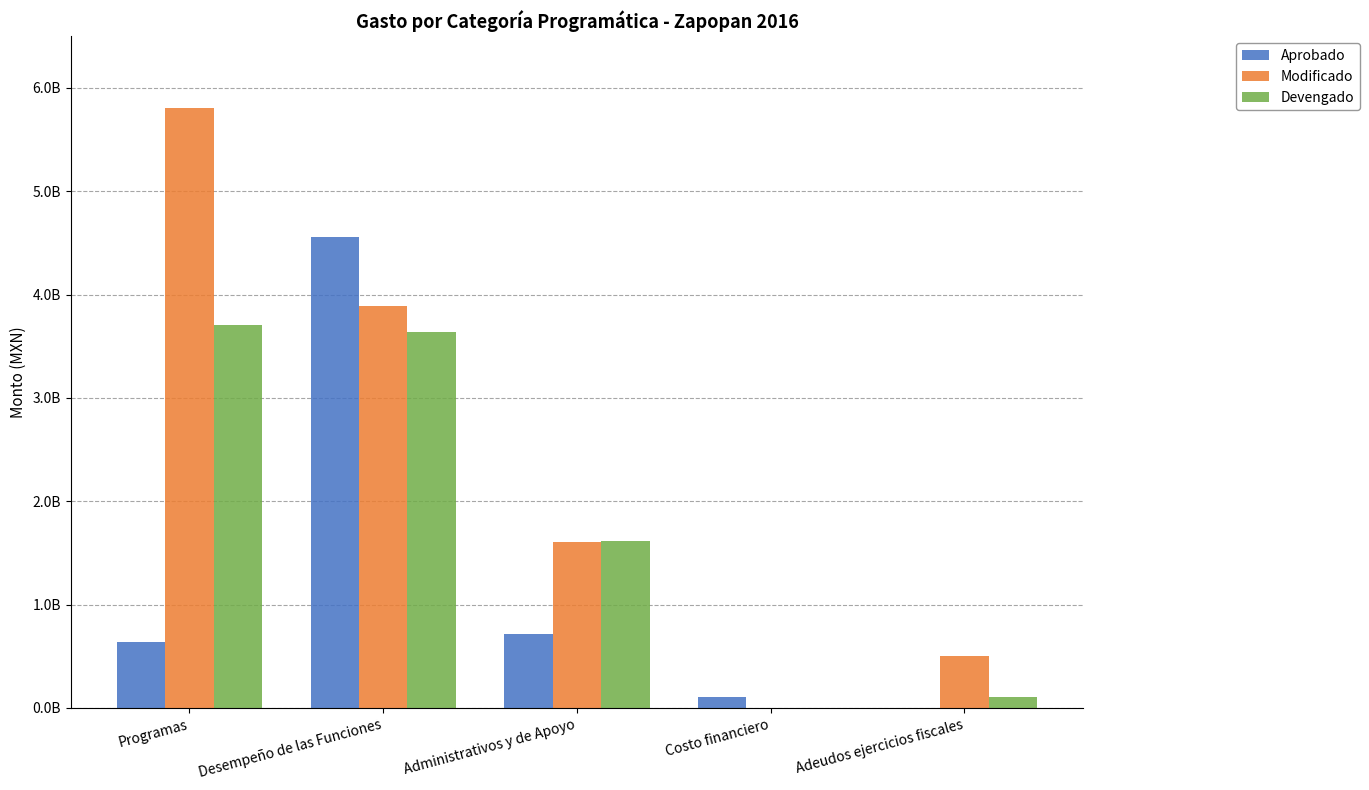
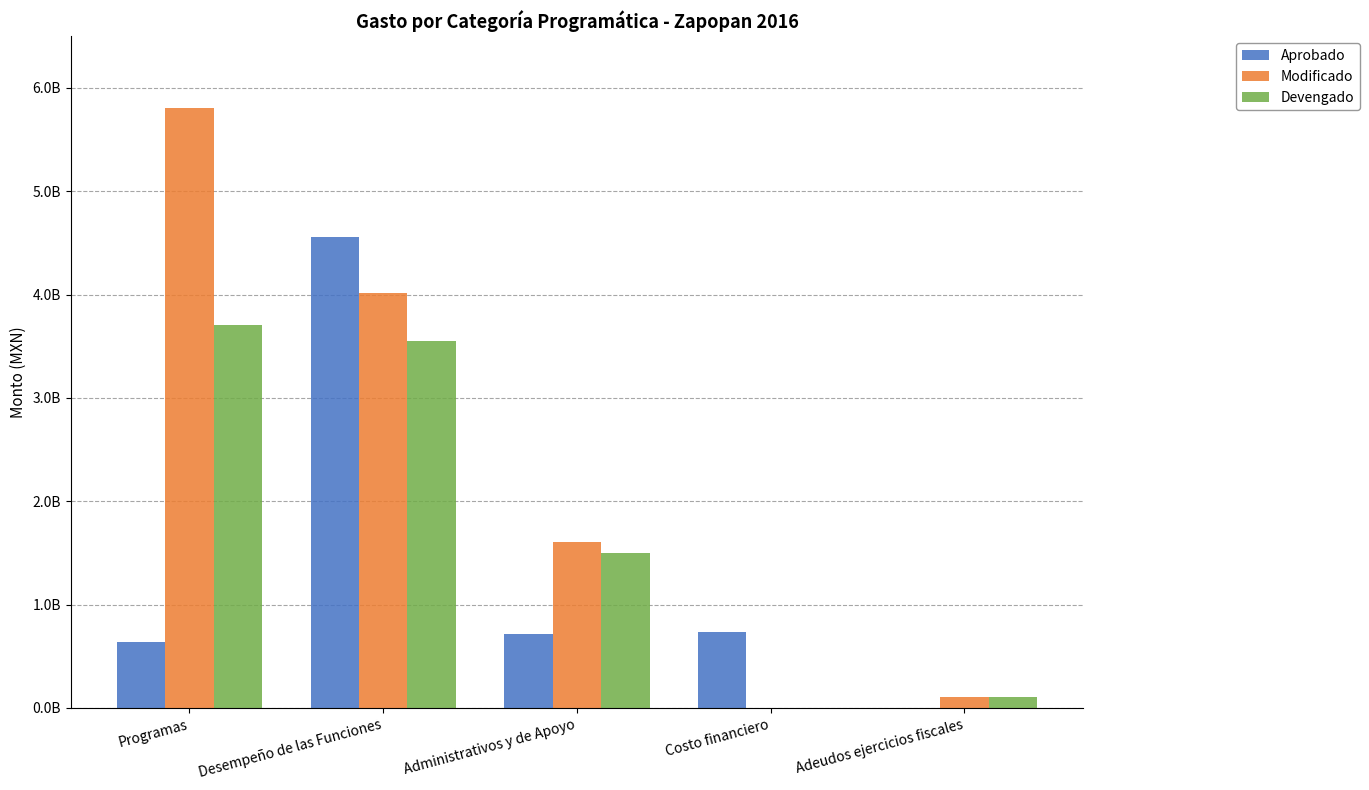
  {
    "Aprobado": {
      "Programas": 640000000,
      "Desempeño de las Funciones": 4560000000,
      "Administrativos y de Apoyo": 710000000,
-     "Costo financiero": 110000000,
+     "Costo financiero": 730000000,
      "Adeudos ejercicios fiscales": 0
    },
    "Modificado": {
      "Programas": 5810000000,
-     "Desempeño de las Funciones": 3890000000,
+     "Desempeño de las Funciones": 4010000000,
      "Administrativos y de Apoyo": 1600000000,
      "Costo financiero": 0,
-     "Adeudos ejercicios fiscales": 500000000
+     "Adeudos ejercicios fiscales": 110000000
    },
    "Devengado": {
      "Programas": 3700000000,
-     "Desempeño de las Funciones": 3630000000,
-     "Administrativos y de Apoyo": 1610000000,
+     "Desempeño de las Funciones": 3550000000,
+     "Administrativos y de Apoyo": 1500000000,
      "Costo financiero": 0,
      "Adeudos ejercicios fiscales": 100000000
    }
  }
